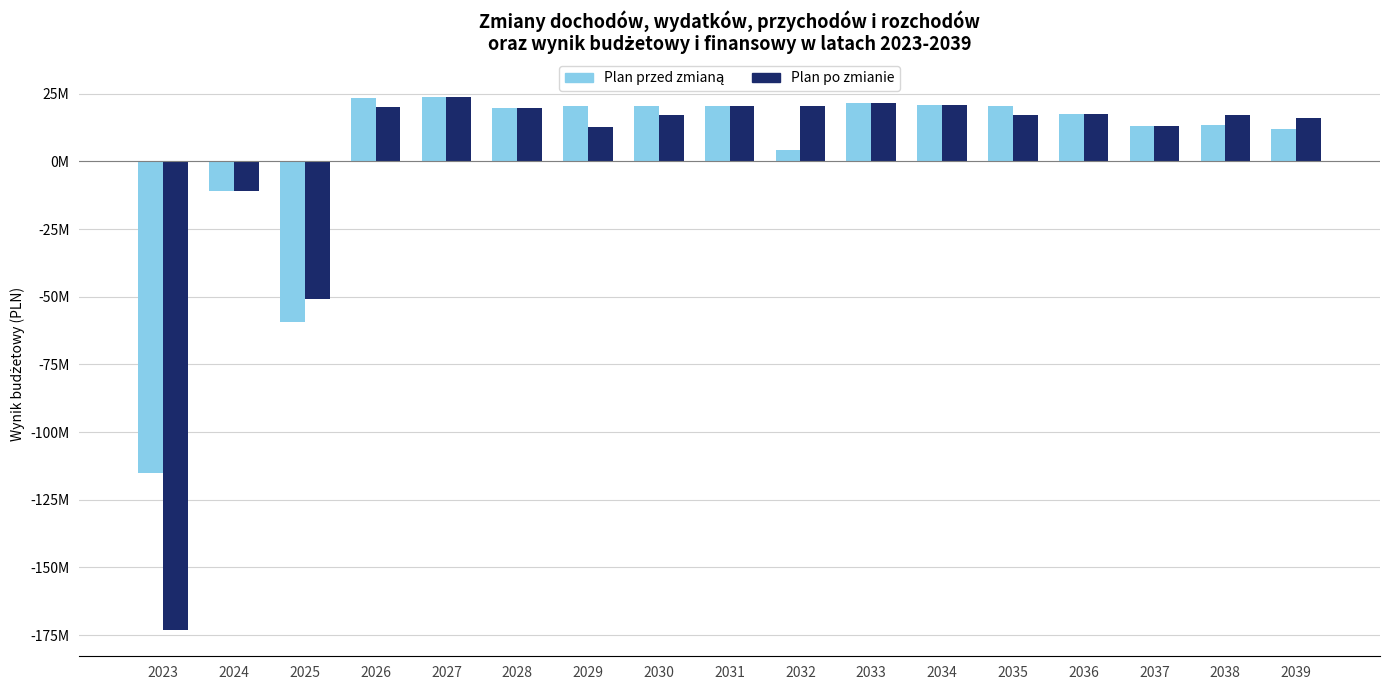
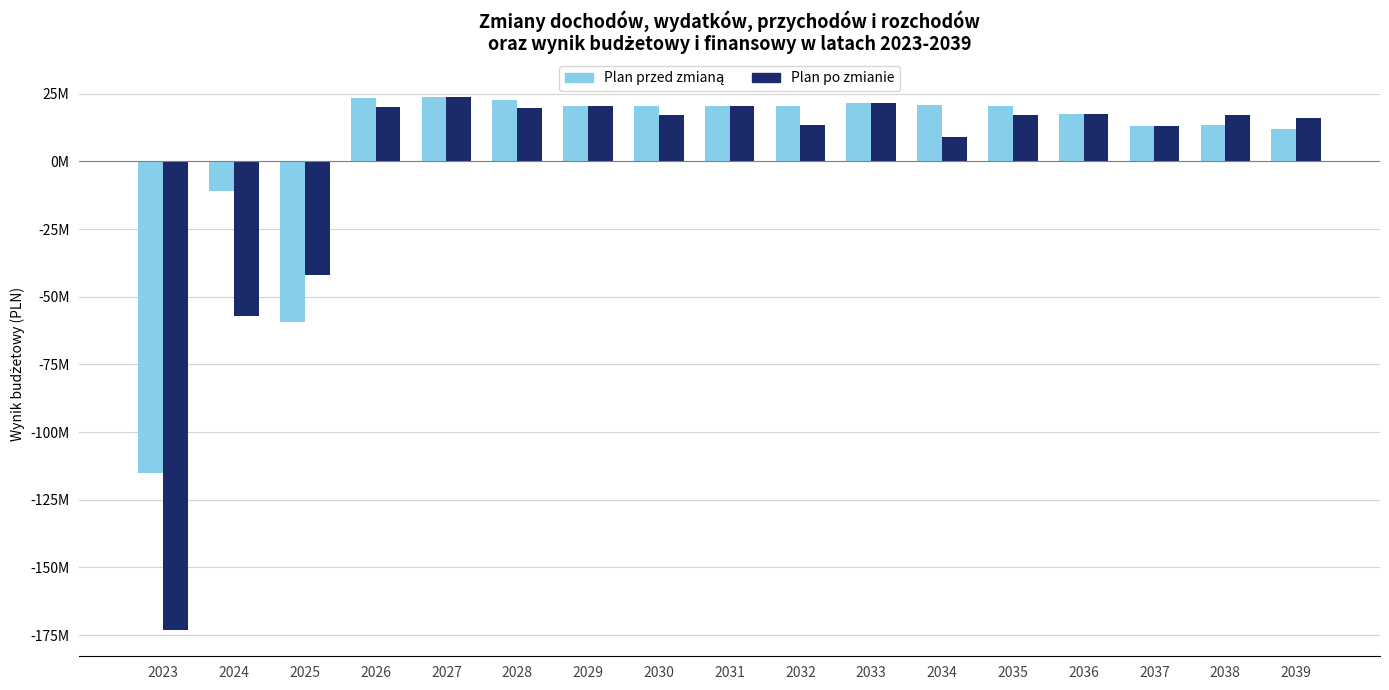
  {
    "Plan przed zmianą": {
      "2023": -115000000,
      "2024": -11000000,
      "2025": -59000000,
      "2026": 23000000,
      "2027": 24000000,
-     "2028": 20000000,
+     "2028": 23000000,
      "2029": 21000000,
      "2030": 21000000,
      "2031": 21000000,
-     "2032": 4000000,
+     "2032": 21000000,
      "2033": 22000000,
      "2034": 21000000,
      "2035": 20000000,
      "2036": 18000000,
      "2037": 13000000,
      "2038": 13000000,
      "2039": 12000000
    },
    "Plan po zmianie": {
      "2023": -173000000,
-     "2024": -11000000,
-     "2025": -51000000,
+     "2024": -57000000,
+     "2025": -42000000,
      "2026": 20000000,
      "2027": 24000000,
      "2028": 20000000,
-     "2029": 13000000,
+     "2029": 21000000,
      "2030": 17000000,
      "2031": 21000000,
-     "2032": 21000000,
+     "2032": 13000000,
      "2033": 22000000,
-     "2034": 21000000,
+     "2034": 9000000,
      "2035": 17000000,
      "2036": 18000000,
      "2037": 13000000,
      "2038": 17000000,
      "2039": 16000000
    }
  }
